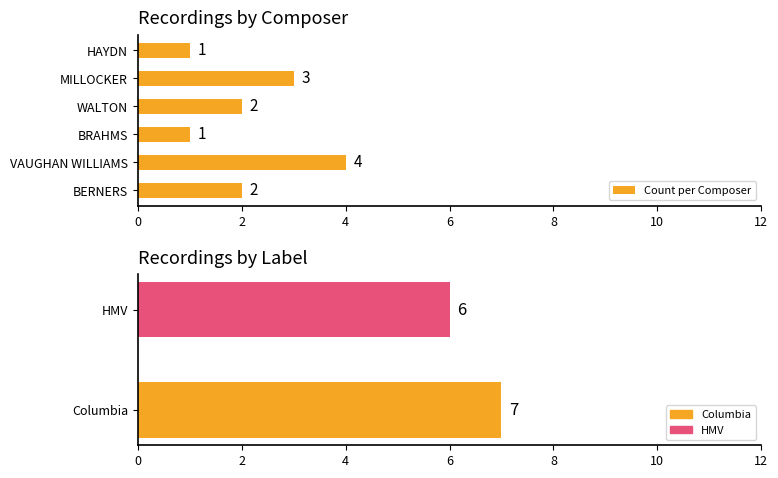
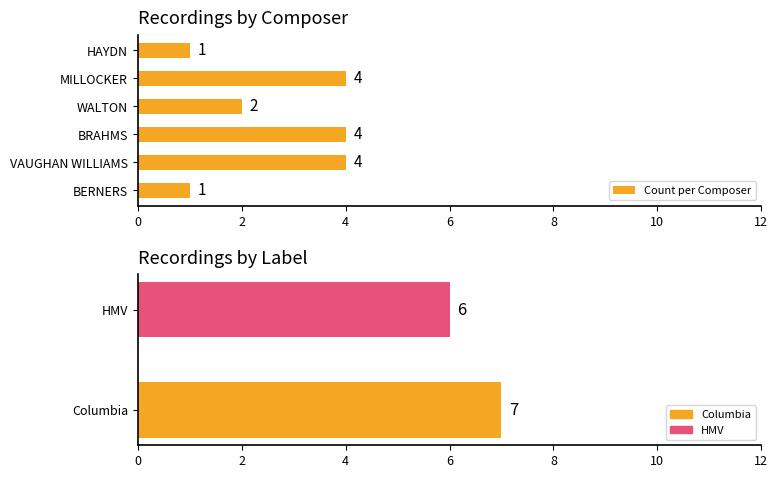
  {
    "Recordings by Composer": {
      "HAYDN": 1,
-     "MILLOCKER": 3,
+     "MILLOCKER": 4,
      "WALTON": 2,
-     "BRAHMS": 1,
+     "BRAHMS": 4,
      "VAUGHAN WILLIAMS": 4,
-     "BERNERS": 2
+     "BERNERS": 1
    },
    "Recordings by Label": {
      "HMV": 6,
      "Columbia": 7
    }
  }
